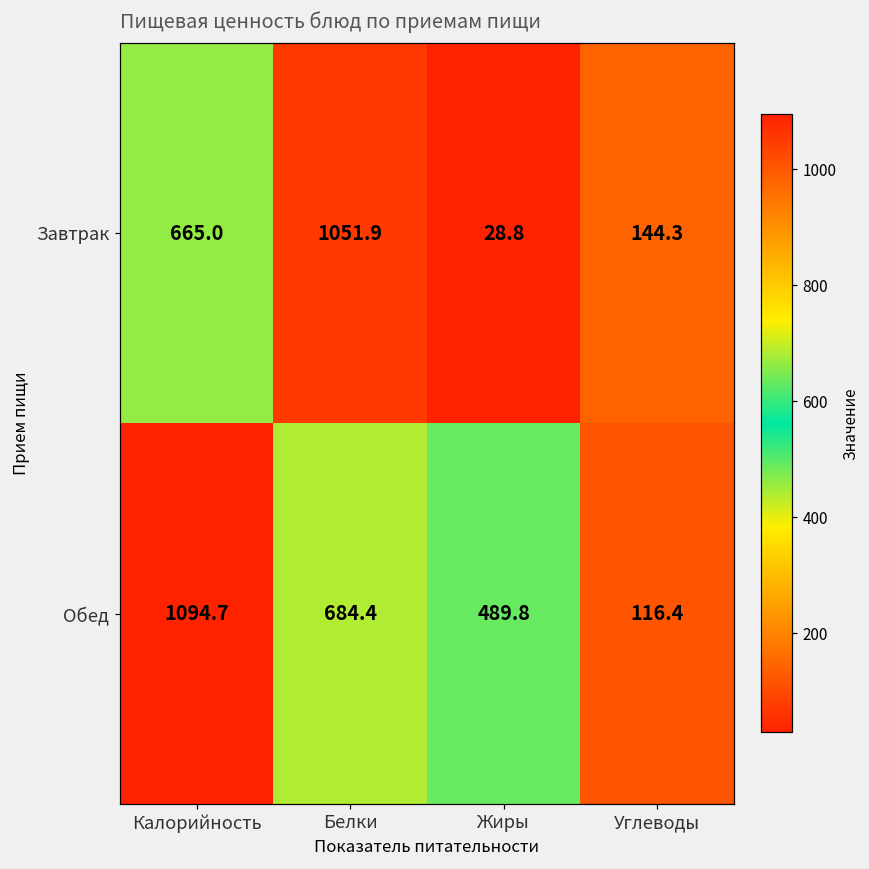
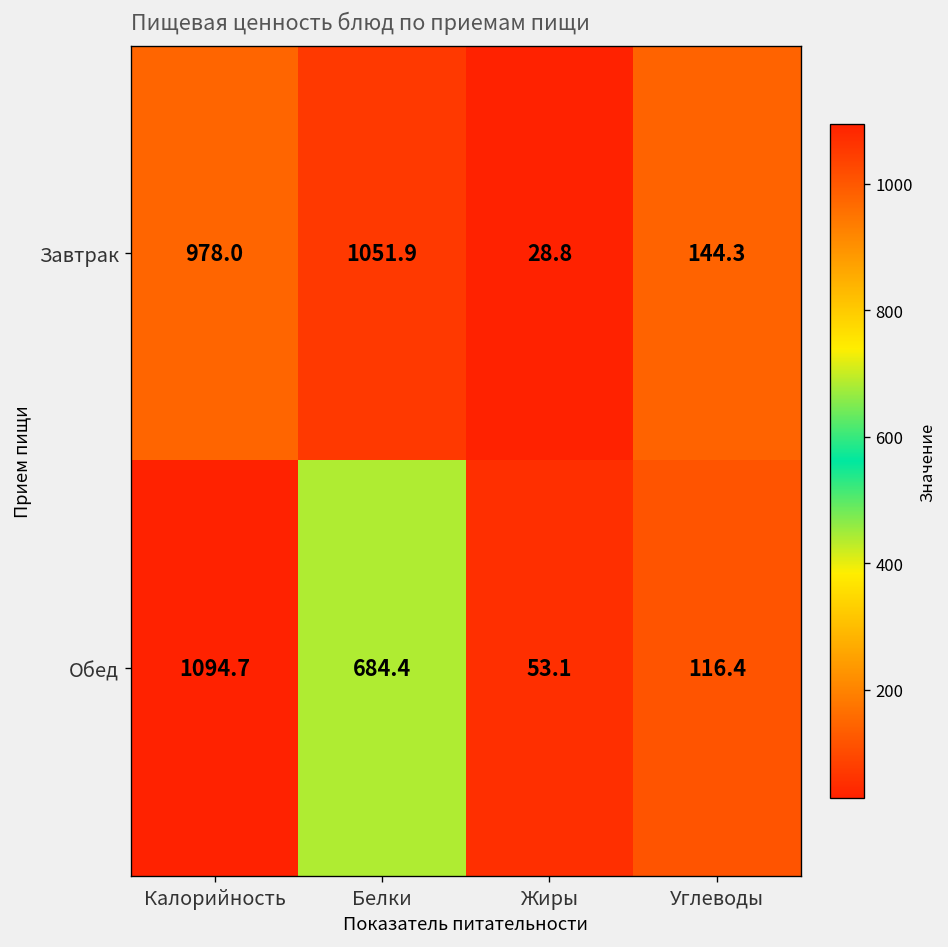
  {
    "Завтрак": {
-     "Калорийность": 665.0,
+     "Калорийность": 978.0,
      "Белки": 1051.9,
      "Жиры": 28.8,
      "Углеводы": 144.3
    },
    "Обед": {
      "Калорийность": 1094.7,
      "Белки": 684.4,
-     "Жиры": 489.8,
+     "Жиры": 53.1,
      "Углеводы": 116.4
    }
  }
